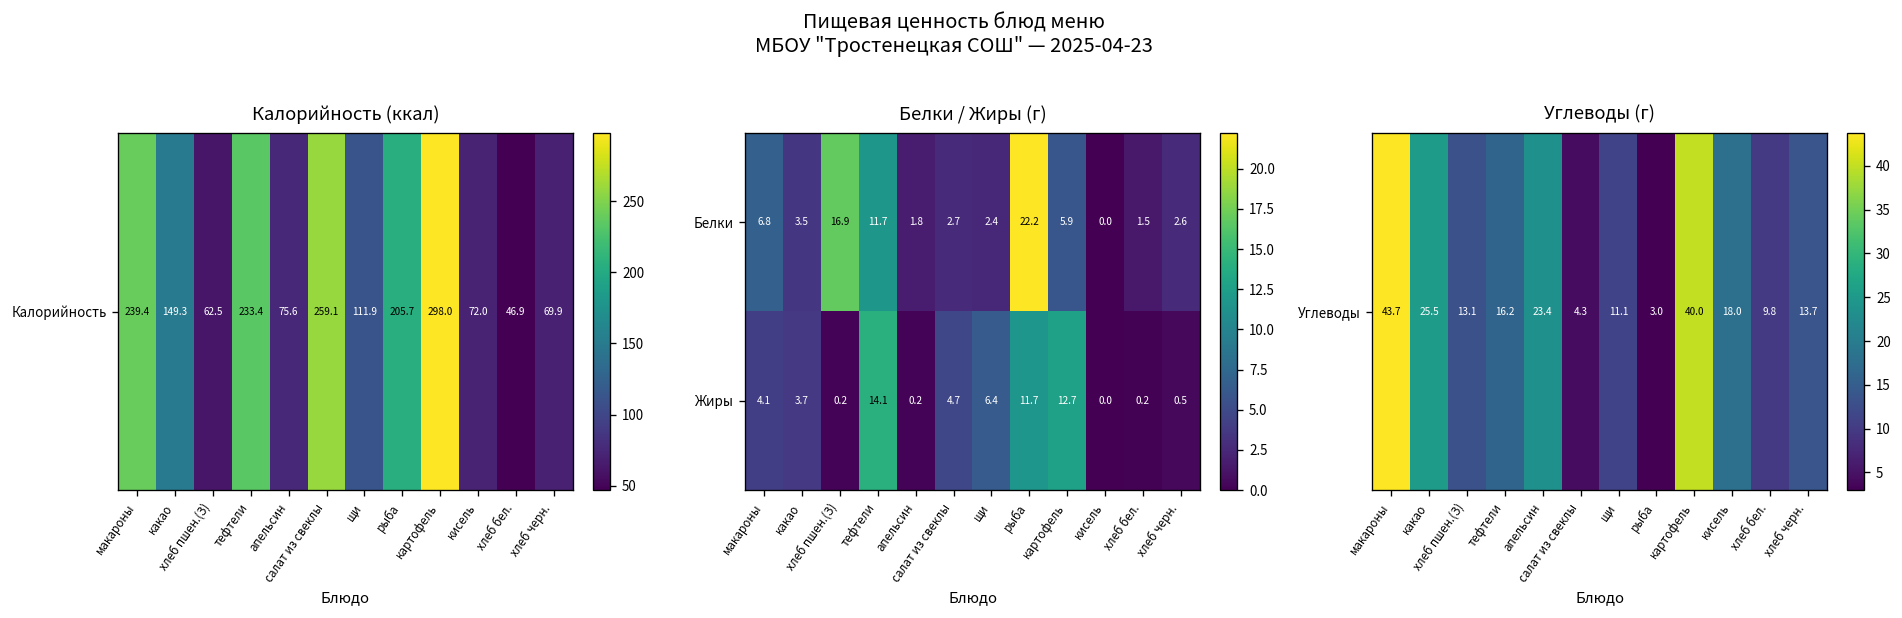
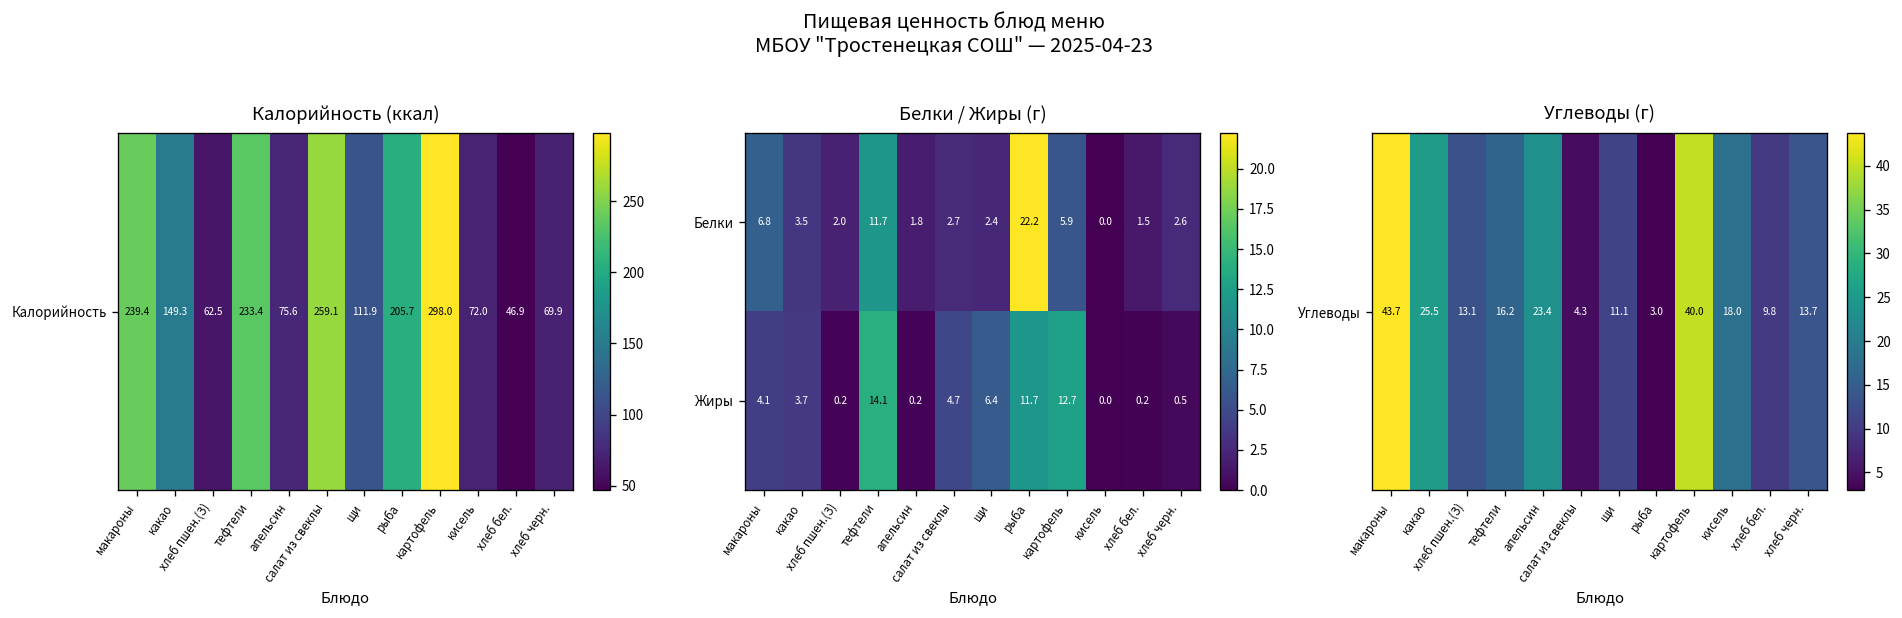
  {
    "Калорийность (ккал)": {
      "Калорийность": {
        "макароны": 239.4,
        "какао": 149.3,
        "хлеб пшен.(З)": 62.5,
        "тефтели": 233.4,
        "апельсин": 75.6,
        "салат из свеклы": 259.1,
        "щи": 111.9,
        "рыба": 205.7,
        "картофель": 298.0,
        "кисель": 72.0,
        "хлеб бел.": 46.9,
        "хлеб черн.": 69.9
      }
    },
    "Белки / Жиры (г)": {
      "Белки": {
        "макароны": 6.8,
        "какао": 3.5,
-       "хлеб пшен.(З)": 16.9,
+       "хлеб пшен.(З)": 2.0,
        "тефтели": 11.7,
        "апельсин": 1.8,
        "салат из свеклы": 2.7,
        "щи": 2.4,
        "рыба": 22.2,
        "картофель": 5.9,
        "кисель": 0.0,
        "хлеб бел.": 1.5,
        "хлеб черн.": 2.6
      },
      "Жиры": {
        "макароны": 4.1,
        "какао": 3.7,
        "хлеб пшен.(З)": 0.2,
        "тефтели": 14.1,
        "апельсин": 0.2,
        "салат из свеклы": 4.7,
        "щи": 6.4,
        "рыба": 11.7,
        "картофель": 12.7,
        "кисель": 0.0,
        "хлеб бел.": 0.2,
        "хлеб черн.": 0.5
      }
    },
    "Углеводы (г)": {
      "Углеводы": {
        "макароны": 43.7,
        "какао": 25.5,
        "хлеб пшен.(З)": 13.1,
        "тефтели": 16.2,
        "апельсин": 23.4,
        "салат из свеклы": 4.3,
        "щи": 11.1,
        "рыба": 3.0,
        "картофель": 40.0,
        "кисель": 18.0,
        "хлеб бел.": 9.8,
        "хлеб черн.": 13.7
      }
    }
  }
